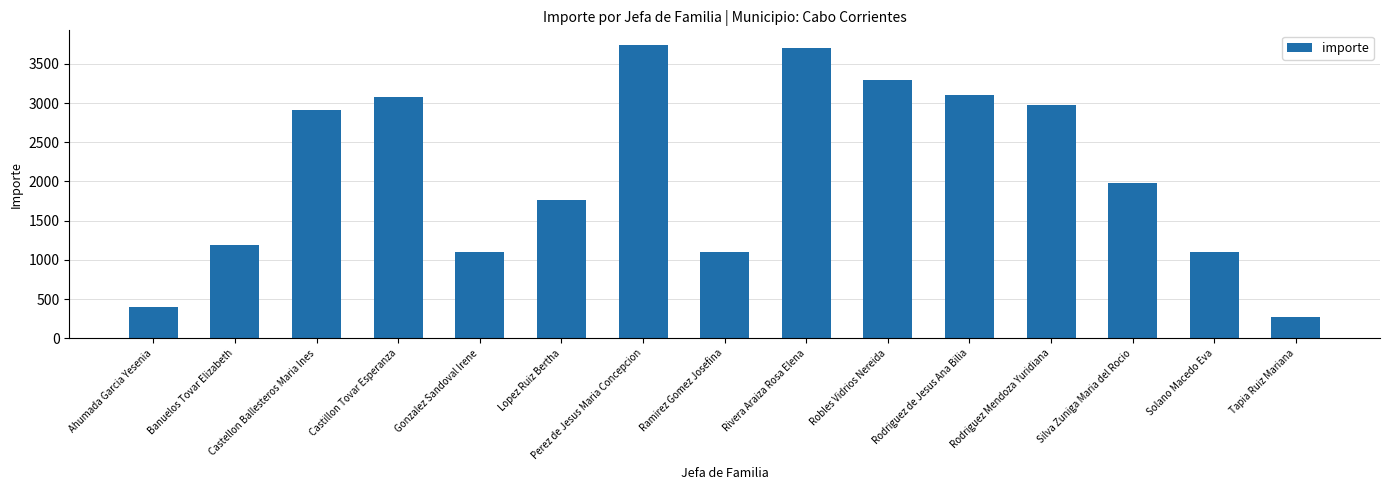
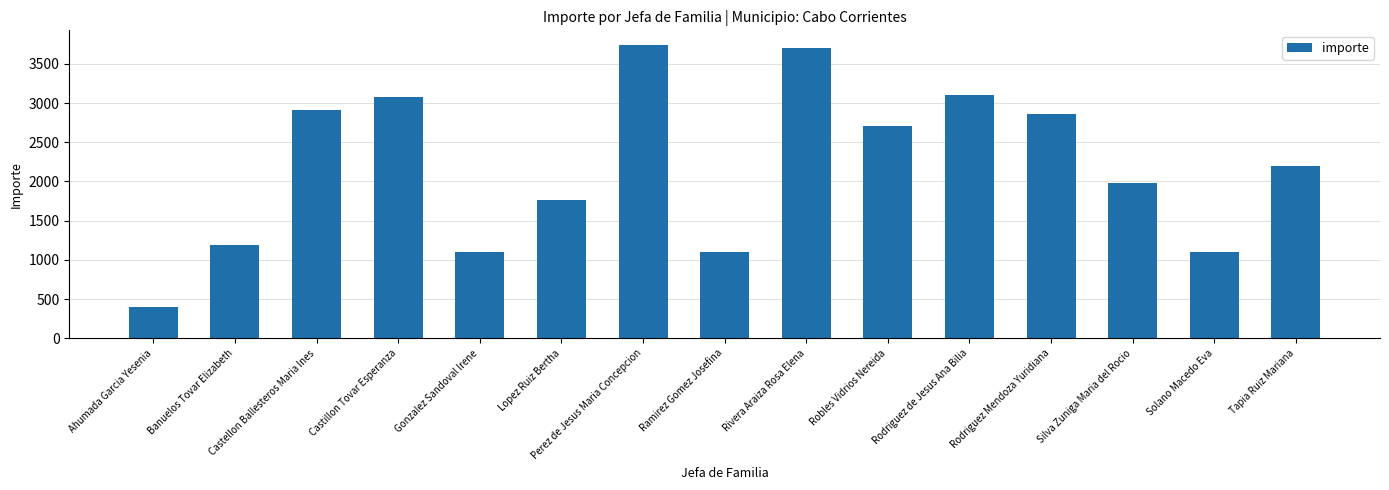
  {
    "Ahumada Garcia Yesenia": 400,
    "Banuelos Tovar Elizabeth": 1200,
    "Castellon Ballesteros Maria Ines": 2900,
    "Castillon Tovar Esperanza": 3100,
    "Gonzalez Sandoval Irene": 1100,
    "Lopez Ruiz Bertha": 1800,
    "Perez de Jesus Maria Concepcion": 3700,
    "Ramirez Gomez Josefina": 1100,
    "Rivera Araiza Rosa Elena": 3700,
-   "Robles Vidrios Nereida": 3300,
+   "Robles Vidrios Nereida": 2700,
    "Rodriguez de Jesus Ana Bilia": 3100,
-   "Rodriguez Mendoza Yuridiana": 3000,
+   "Rodriguez Mendoza Yuridiana": 2900,
    "Silva Zuniga Maria del Rocio": 2000,
    "Solano Macedo Eva": 1100,
-   "Tapia Ruiz Mariana": 300
+   "Tapia Ruiz Mariana": 2200
  }
